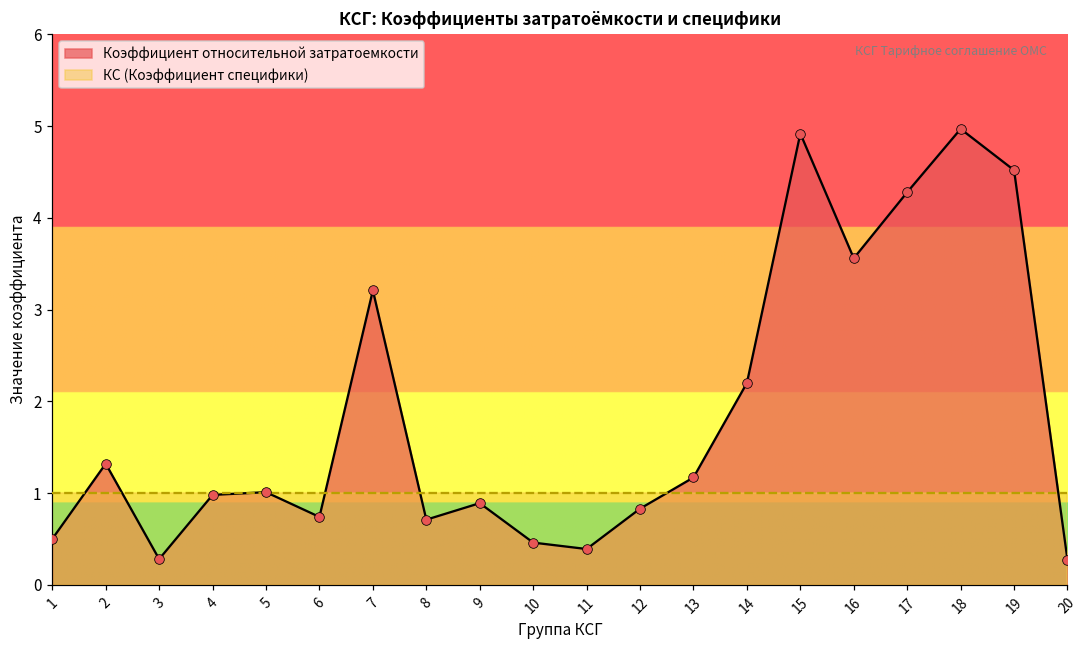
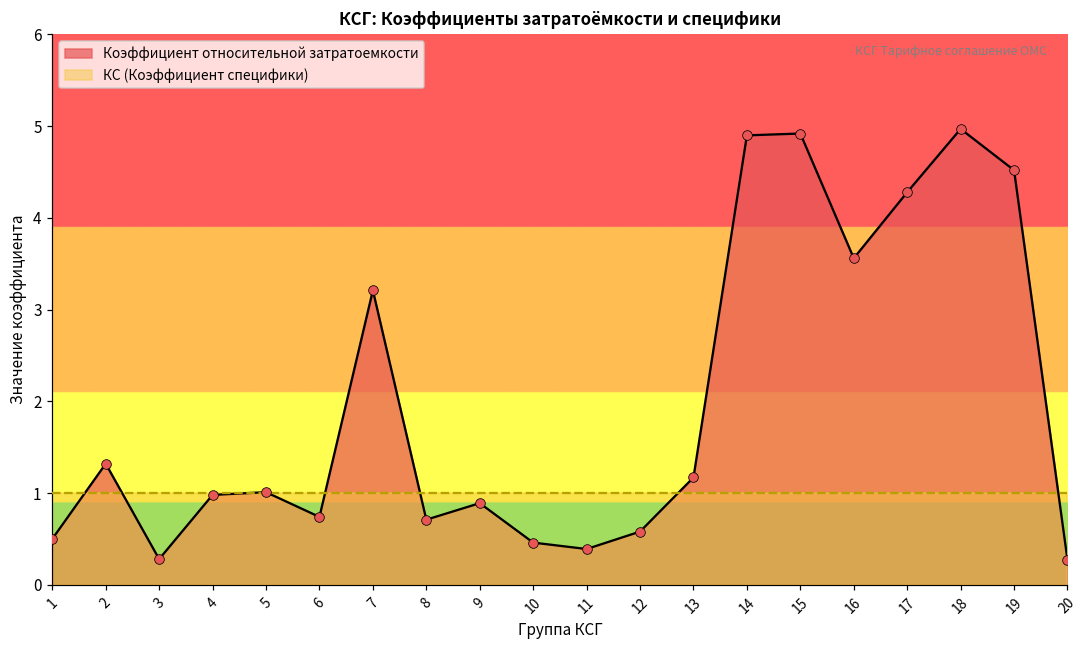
  {
    "Коэффициент относительной затратоемкости": {
      "1": 0.5,
      "2": 1.3,
      "3": 0.3,
      "6": 0.7,
      "7": 3.2,
      "8": 0.7,
      "9": 0.9,
      "10": 0.5,
      "11": 0.4,
-     "12": 0.8,
+     "12": 0.6,
      "13": 1.2,
-     "14": 2.2,
+     "14": 4.9,
      "15": 4.9,
      "16": 3.6,
      "17": 4.3,
      "18": 5.0,
      "19": 4.5,
      "20": 0.3
    },
    "КС (Коэффициент специфики)": {
      "1": 1.0,
      "2": 1.0,
      "3": 1.0,
      "6": 1.0,
      "7": 1.0,
      "8": 1.0,
      "9": 1.0,
      "10": 1.0,
      "11": 1.0,
      "12": 1.0,
      "13": 1.0,
      "14": 1.0,
      "15": 1.0,
      "16": 1.0,
      "17": 1.0,
      "18": 1.0,
      "19": 1.0,
      "20": 1.0
    }
  }
